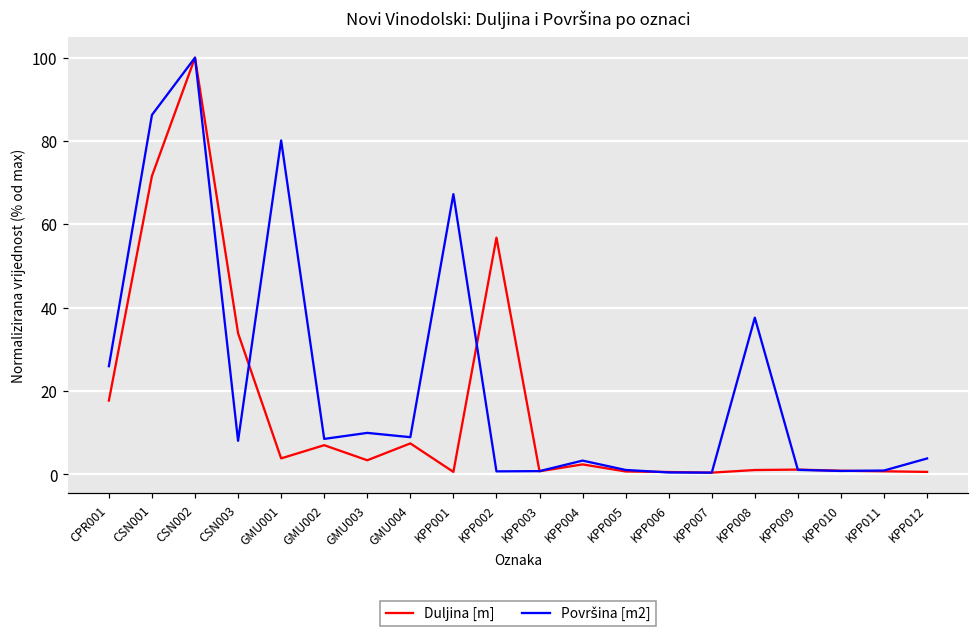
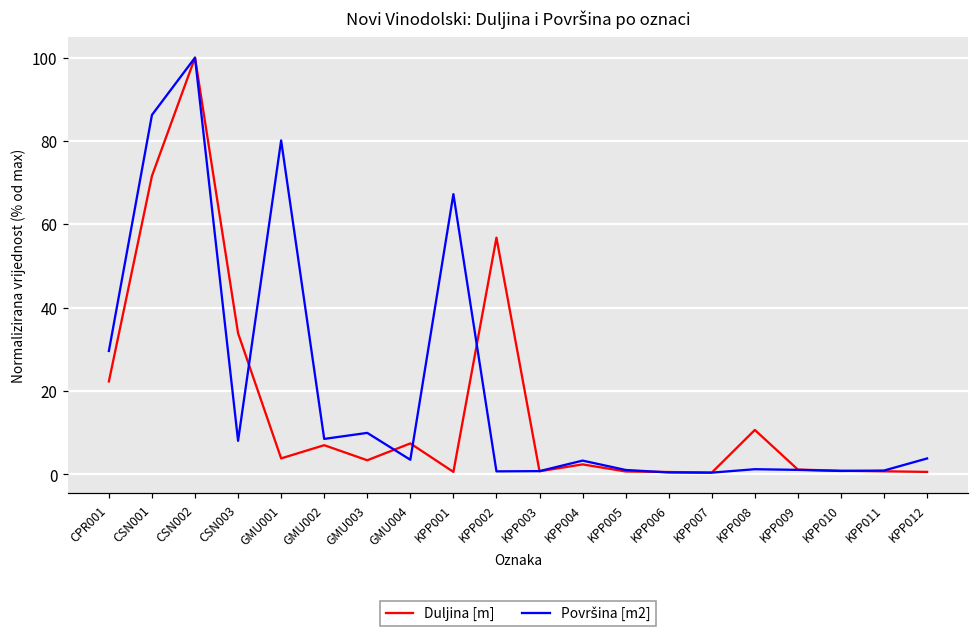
  {
    "Duljina [m]": {
-     "CPR001": 18,
+     "CPR001": 22,
      "CSN001": 72,
      "CSN003": 34,
      "GMU001": 4,
      "GMU002": 7,
      "GMU003": 3,
      "GMU004": 7,
      "KPP001": 1,
      "KPP002": 57,
      "KPP004": 2,
-     "KPP008": 1,
+     "KPP008": 11,
      "KPP012": 1
    },
    "Površina [m2]": {
-     "CPR001": 26,
+     "CPR001": 30,
      "CSN001": 86,
      "CSN003": 8,
      "GMU001": 80,
      "GMU002": 9,
      "GMU003": 10,
-     "GMU004": 9,
+     "GMU004": 4,
      "KPP001": 67,
      "KPP002": 1,
      "KPP004": 3,
-     "KPP008": 38,
+     "KPP008": 1,
      "KPP012": 4
    }
  }
